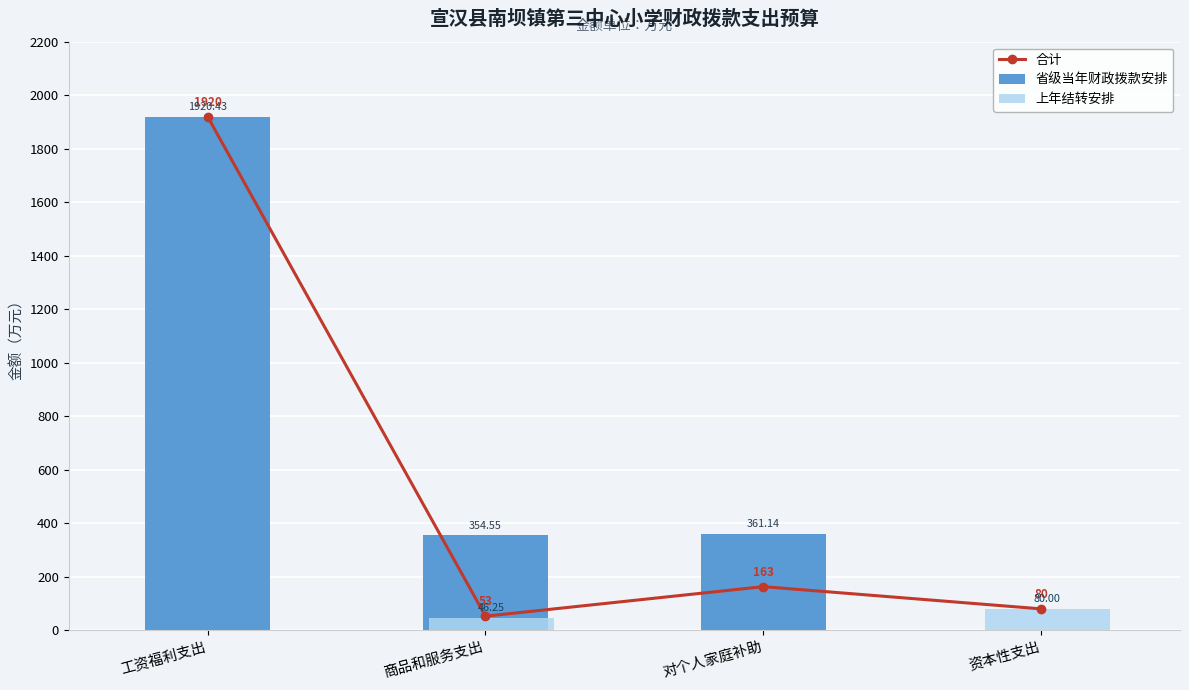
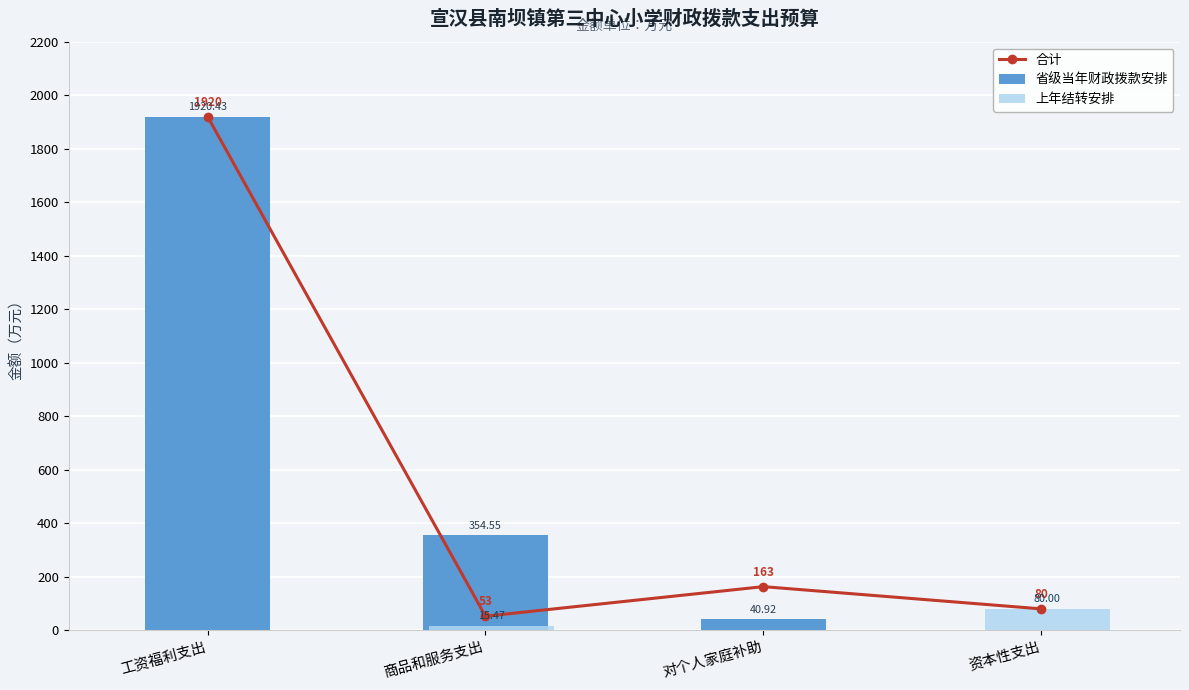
  {
    "省级当年财政拨款安排": {
      "商品和服务支出": 354.55,
-     "对个人家庭补助": 361.14
+     "对个人家庭补助": 40.92
    },
    "合计": {
      "对个人家庭补助": 163
    },
    "上年结转安排": {
-     "商品和服务支出": 46.25
+     "商品和服务支出": 15.47
    }
  }
